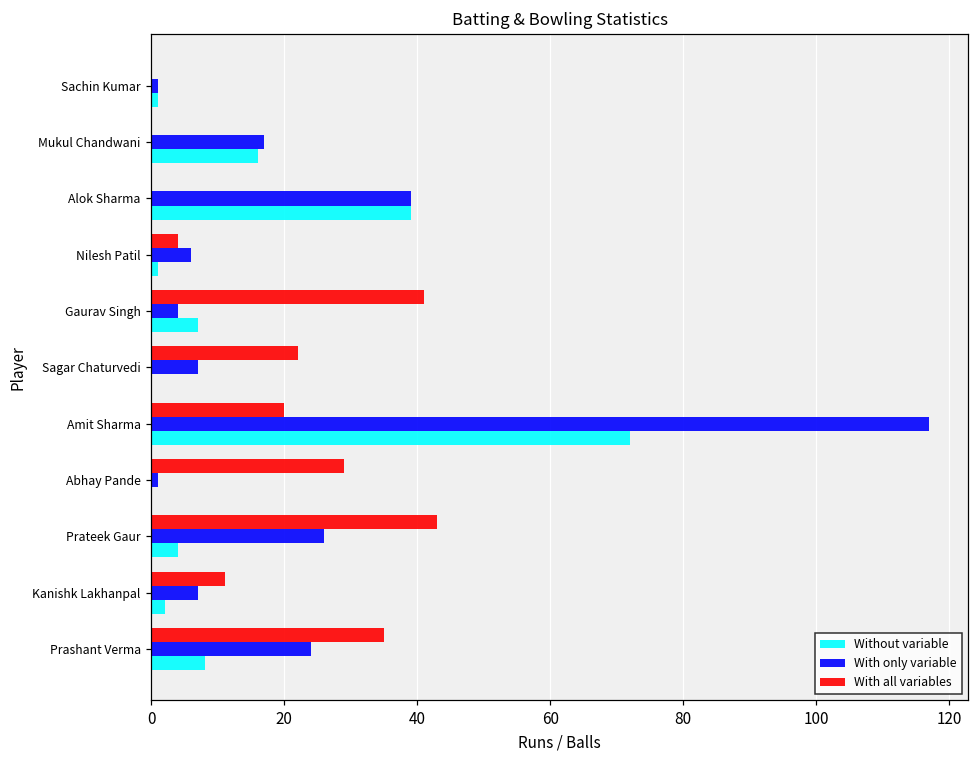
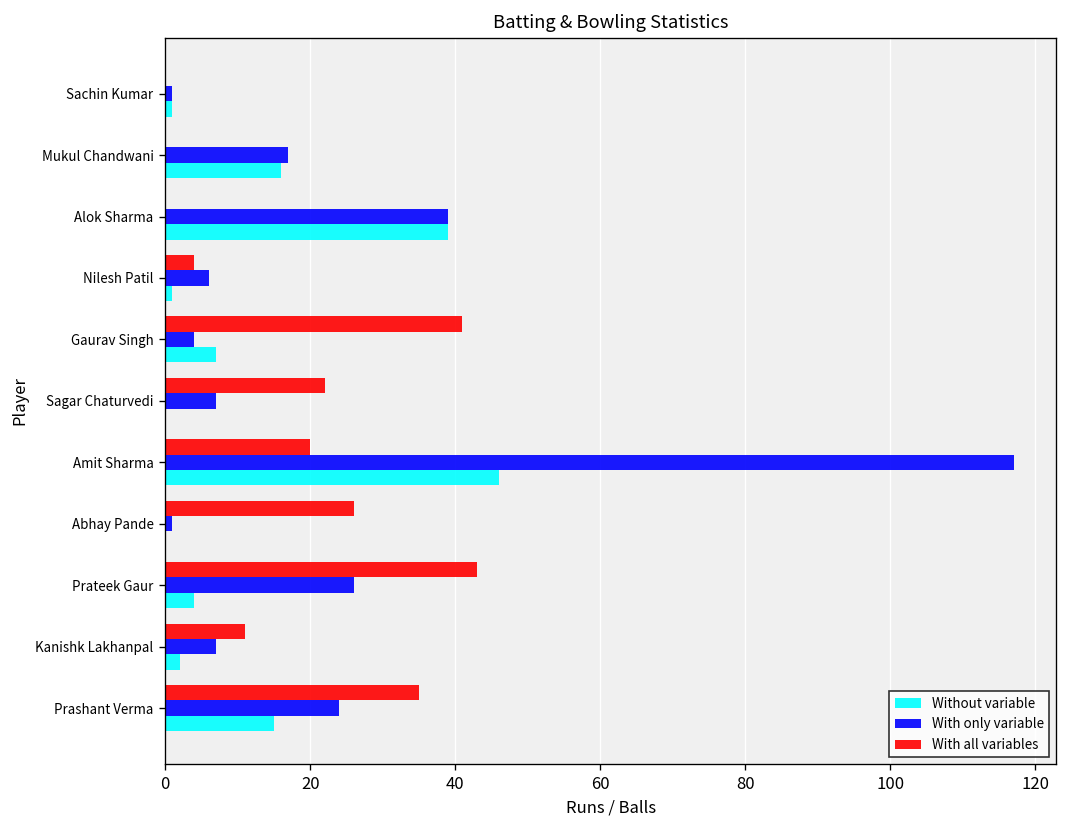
  {
    "Without variable": {
      "Sachin Kumar": 1,
      "Mukul Chandwani": 16,
      "Alok Sharma": 39,
      "Nilesh Patil": 1,
      "Gaurav Singh": 7,
      "Sagar Chaturvedi": 0,
-     "Amit Sharma": 72,
+     "Amit Sharma": 46,
      "Abhay Pande": 0,
      "Prateek Gaur": 4,
      "Kanishk Lakhanpal": 2,
-     "Prashant Verma": 8
+     "Prashant Verma": 15
    },
    "With only variable": {
      "Sachin Kumar": 1,
      "Mukul Chandwani": 17,
      "Alok Sharma": 39,
      "Nilesh Patil": 6,
      "Gaurav Singh": 4,
      "Sagar Chaturvedi": 7,
      "Amit Sharma": 117,
      "Abhay Pande": 1,
      "Prateek Gaur": 26,
      "Kanishk Lakhanpal": 7,
      "Prashant Verma": 24
    },
    "With all variables": {
      "Sachin Kumar": 0,
      "Mukul Chandwani": 0,
      "Alok Sharma": 0,
      "Nilesh Patil": 4,
      "Gaurav Singh": 41,
      "Sagar Chaturvedi": 22,
      "Amit Sharma": 20,
-     "Abhay Pande": 29,
+     "Abhay Pande": 26,
      "Prateek Gaur": 43,
      "Kanishk Lakhanpal": 11,
      "Prashant Verma": 35
    }
  }
